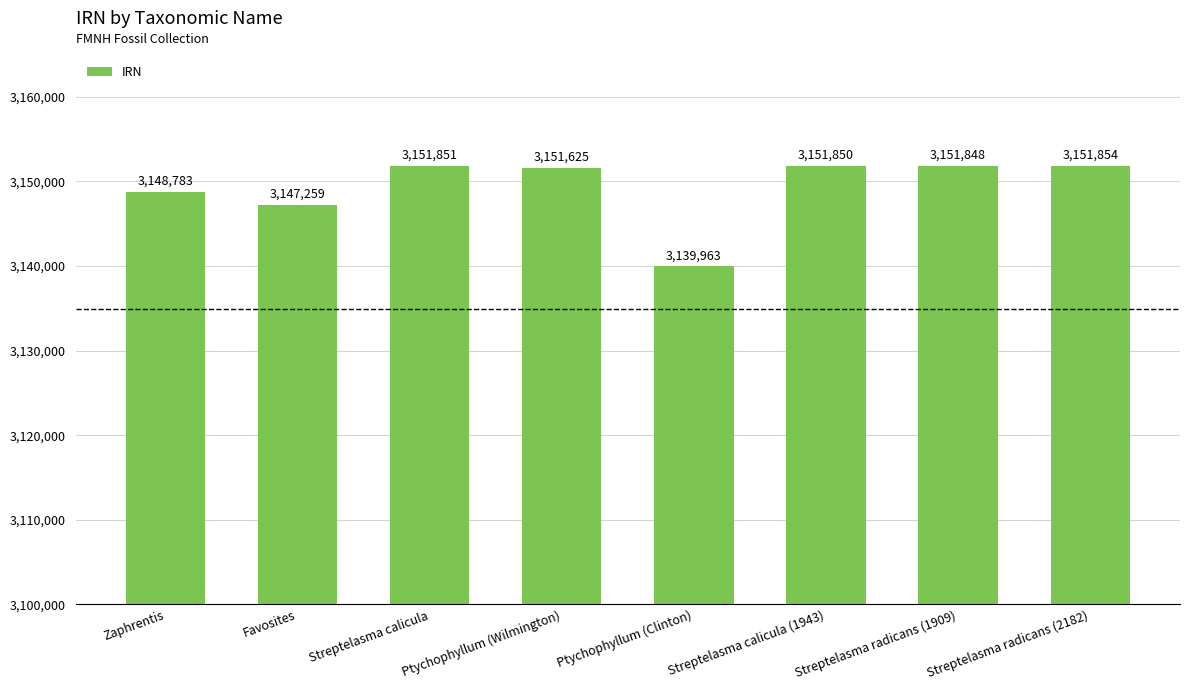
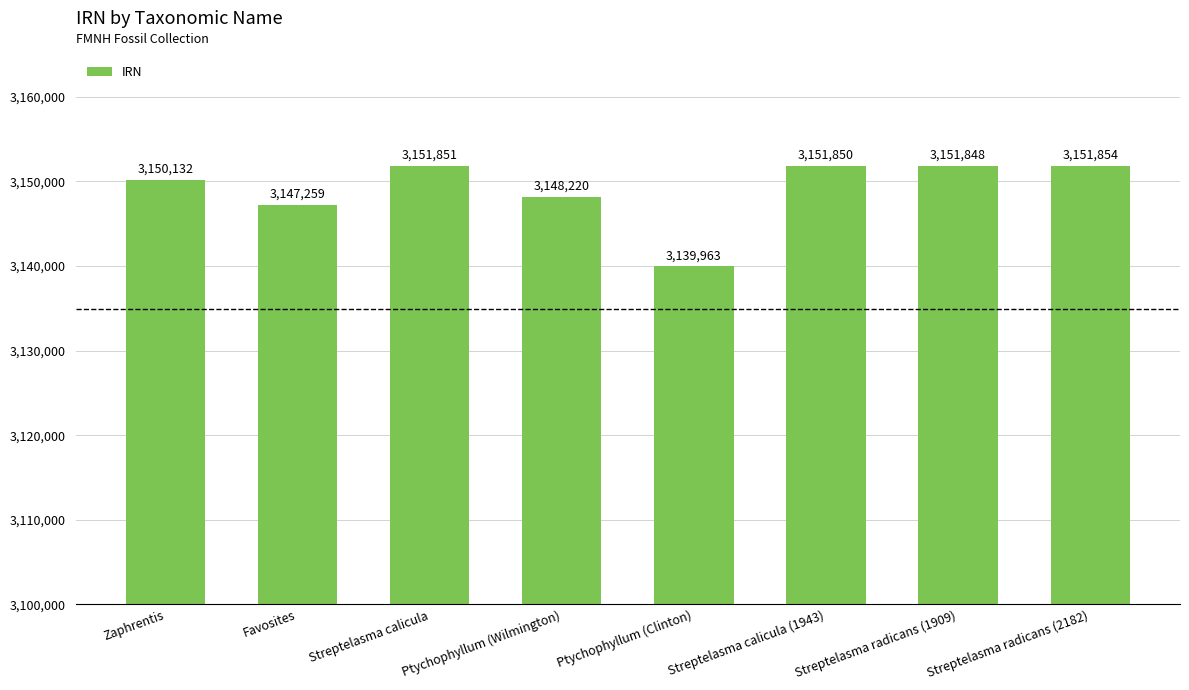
  {
-   "Zaphrentis": "3,148,783",
+   "Zaphrentis": "3,150,132",
    "Favosites": "3,147,259",
    "Streptelasma calicula": "3,151,851",
-   "Ptychophyllum (Wilmington)": "3,151,625",
+   "Ptychophyllum (Wilmington)": "3,148,220",
    "Ptychophyllum (Clinton)": "3,139,963",
    "Streptelasma calicula (1943)": "3,151,850",
    "Streptelasma radicans (1909)": "3,151,848",
    "Streptelasma radicans (2182)": "3,151,854"
  }
